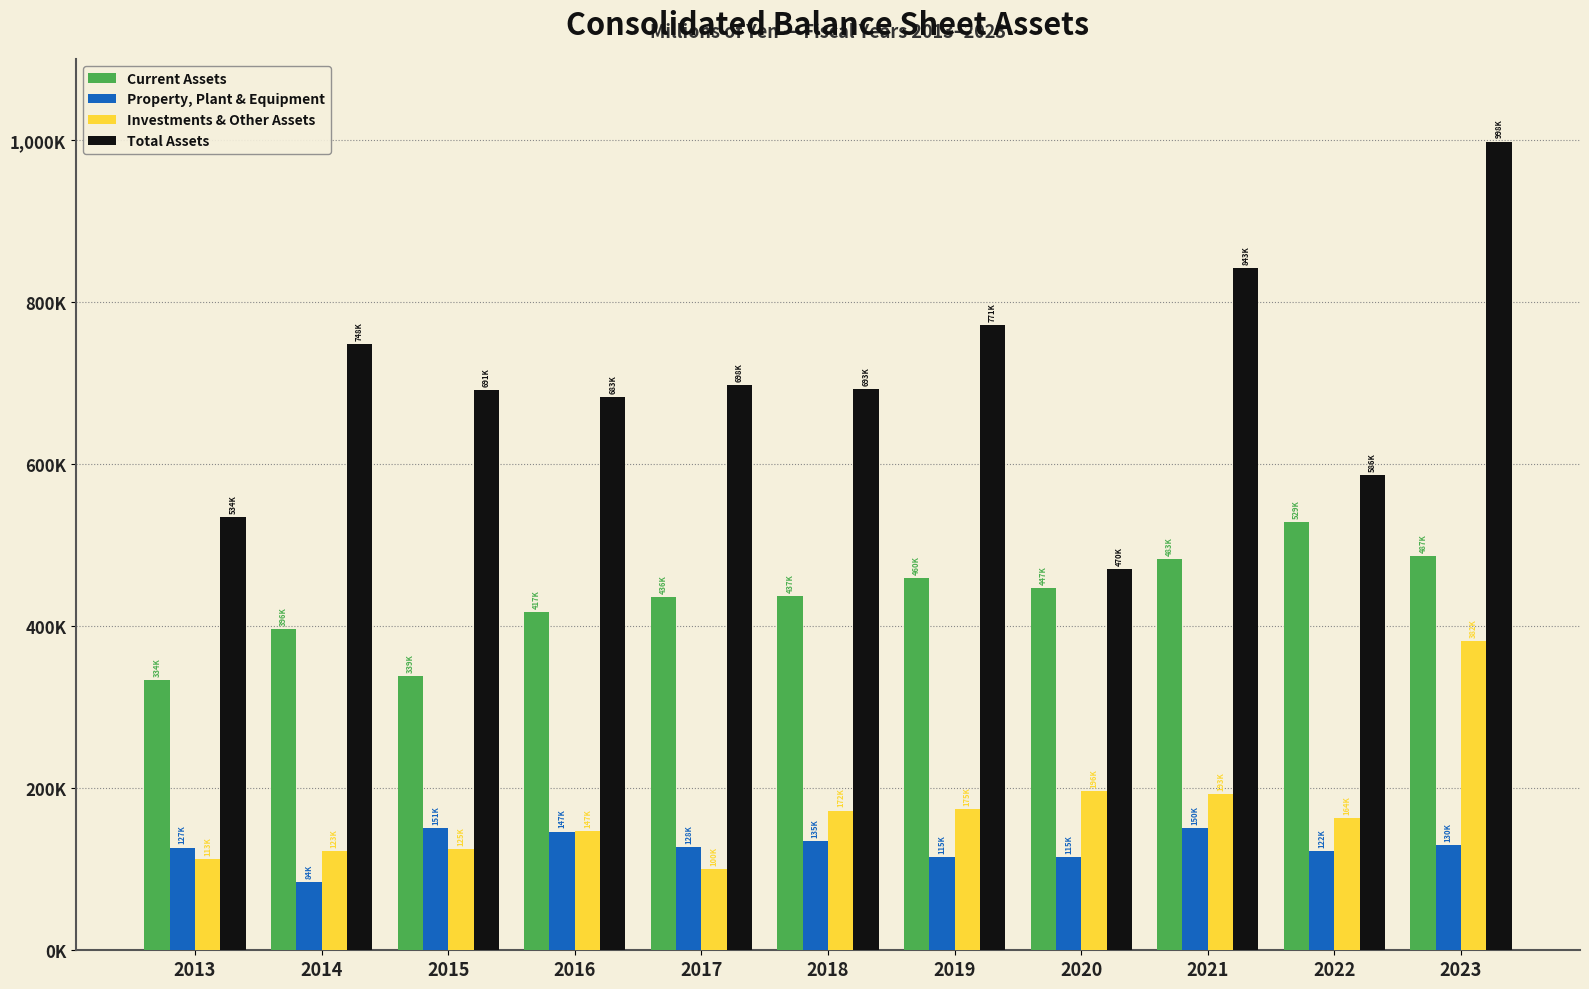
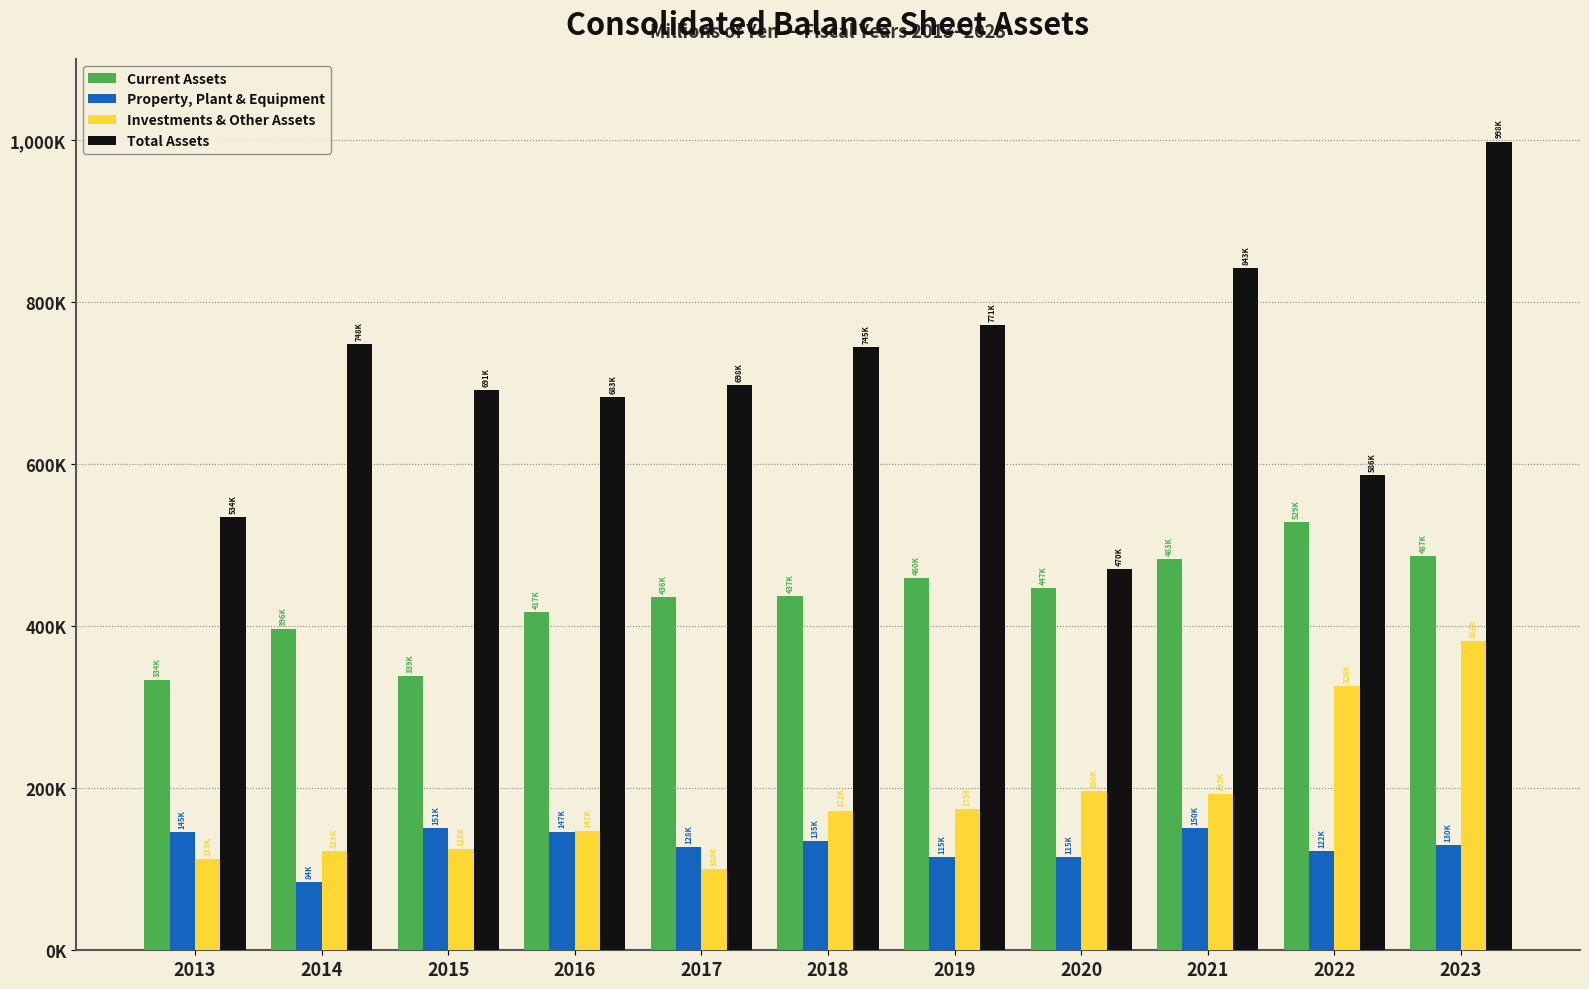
  {
    "Current Assets": {
      "2013": "334K",
      "2014": "396K",
      "2015": "339K",
      "2016": "417K",
      "2017": "436K",
      "2018": "437K",
      "2019": "460K",
      "2020": "447K",
      "2021": "483K",
      "2022": "529K",
      "2023": "487K"
    },
    "Property, Plant & Equipment": {
-     "2013": "127K",
+     "2013": "145K",
      "2014": "84K",
      "2015": "151K",
      "2016": "147K",
      "2017": "128K",
      "2018": "135K",
      "2019": "115K",
      "2020": "115K",
      "2021": "150K",
      "2022": "122K",
      "2023": "130K"
    },
    "Investments & Other Assets": {
      "2013": "113K",
      "2014": "123K",
      "2015": "125K",
      "2016": "147K",
      "2017": "100K",
      "2018": "172K",
      "2019": "175K",
      "2020": "196K",
      "2021": "193K",
-     "2022": "164K",
+     "2022": "326K",
      "2023": "382K"
    },
    "Total Assets": {
      "2013": "534K",
      "2014": "748K",
      "2015": "691K",
      "2016": "683K",
      "2017": "698K",
-     "2018": "693K",
+     "2018": "745K",
      "2019": "771K",
      "2020": "470K",
      "2021": "843K",
      "2022": "586K",
      "2023": "998K"
    }
  }
